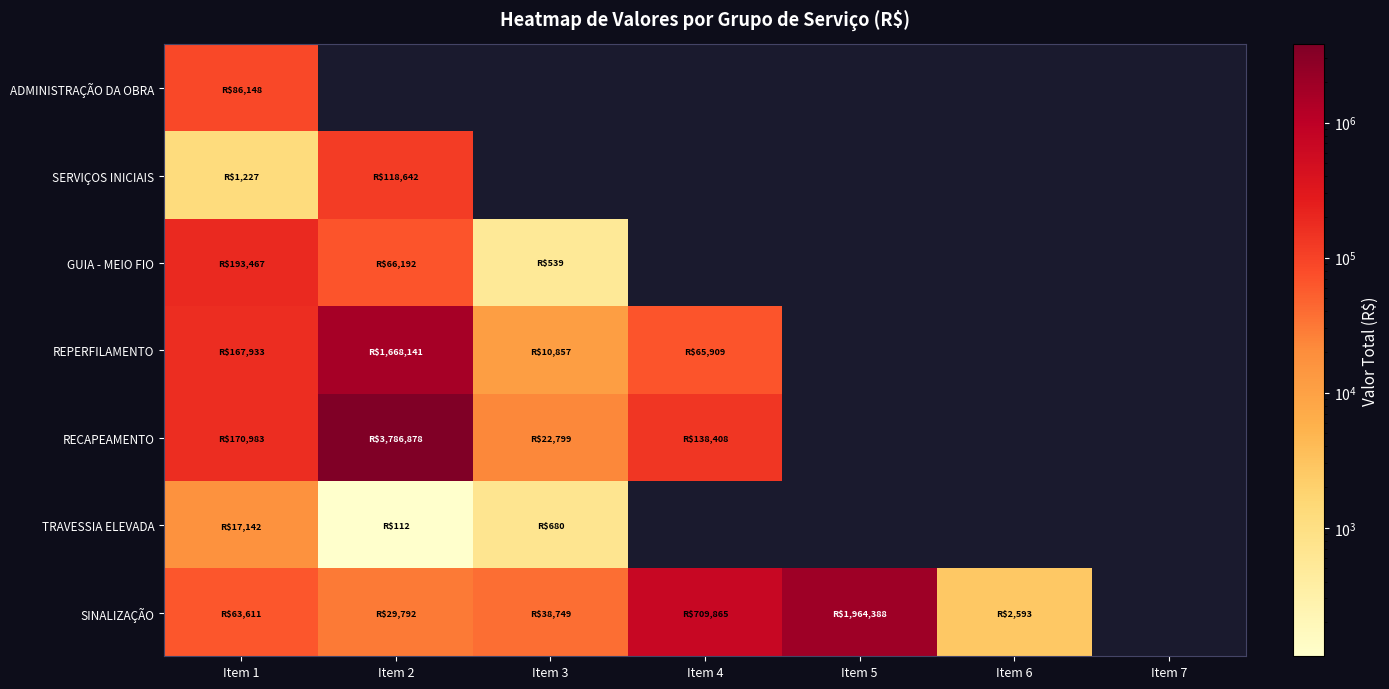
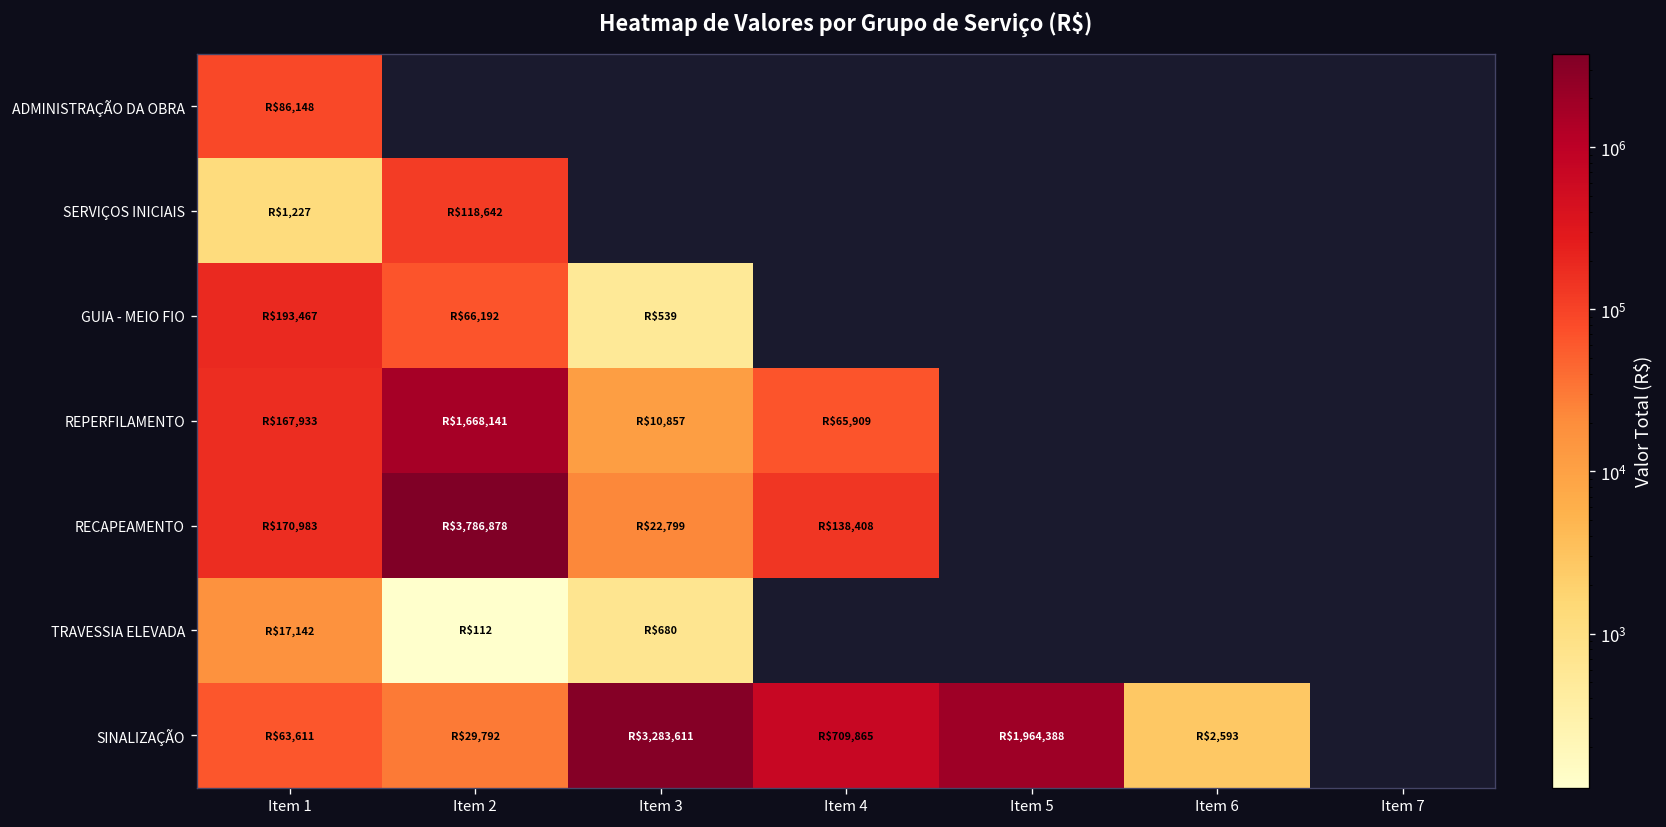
  {
    "ADMINISTRAÇÃO DA OBRA": {
      "Item 1": "$86,148"
    },
    "SERVIÇOS INICIAIS": {
      "Item 1": "$1,227",
      "Item 2": "$118,642"
    },
    "GUIA - MEIO FIO": {
      "Item 1": "$193,467",
      "Item 2": "$66,192",
      "Item 3": "$539"
    },
    "REPERFILAMENTO": {
      "Item 1": "$167,933",
      "Item 2": "$1,668,141",
      "Item 3": "$10,857",
      "Item 4": "$65,909"
    },
    "RECAPEAMENTO": {
      "Item 1": "$170,983",
      "Item 2": "$3,786,878",
      "Item 3": "$22,799",
      "Item 4": "$138,408"
    },
    "TRAVESSIA ELEVADA": {
      "Item 1": "$17,142",
      "Item 2": "$112",
      "Item 3": "$680"
    },
    "SINALIZAÇÃO": {
      "Item 1": "$63,611",
      "Item 2": "$29,792",
-     "Item 3": "$38,749",
+     "Item 3": "$3,283,611",
      "Item 4": "$709,865",
      "Item 5": "$1,964,388",
      "Item 6": "$2,593"
    }
  }
